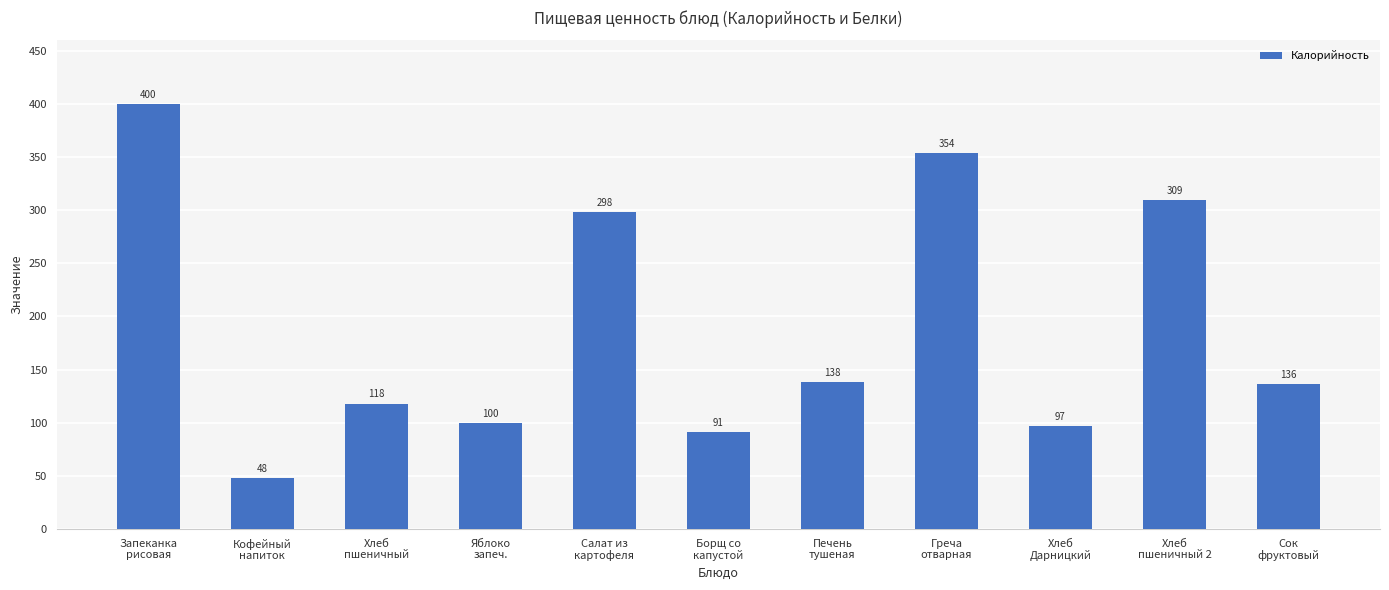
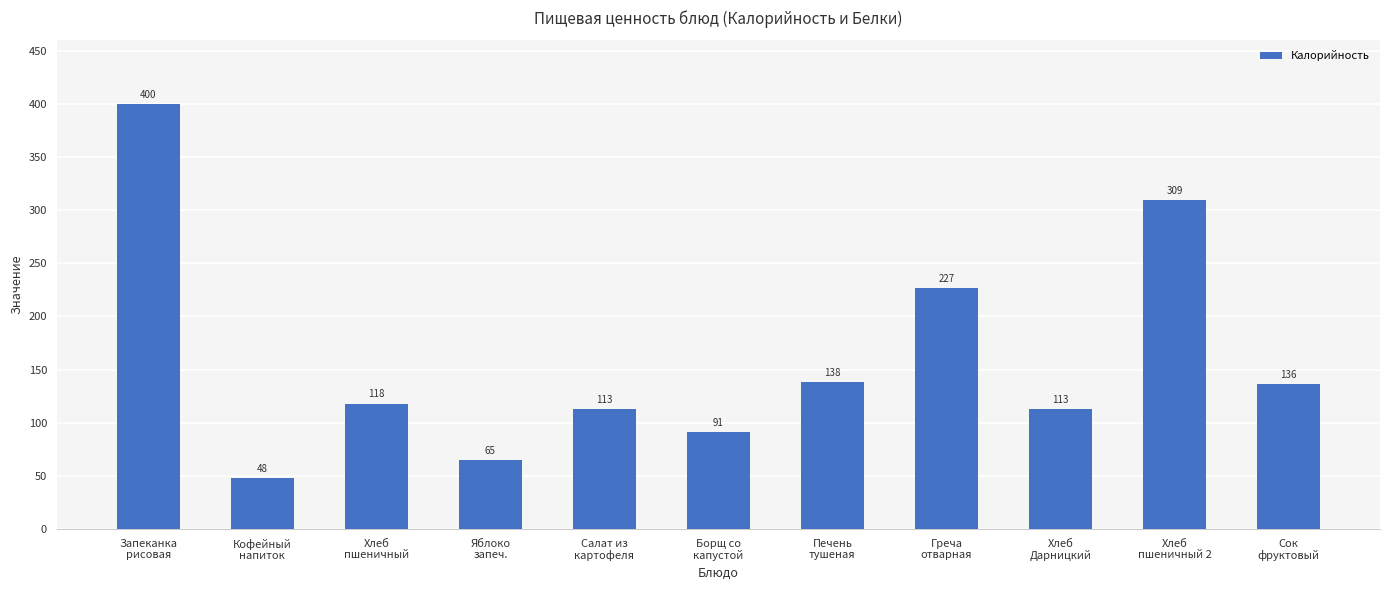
  {
    "Запеканка рисовая": 400,
    "Кофейный напиток": 48,
    "Хлеб пшеничный": 118,
-   "Яблоко запеч.": 100,
-   "Салат из картофеля": 298,
+   "Яблоко запеч.": 65,
+   "Салат из картофеля": 113,
    "Борщ со капустой": 91,
    "Печень тушеная": 138,
-   "Греча отварная": 354,
-   "Хлеб Дарницкий": 97,
+   "Греча отварная": 227,
+   "Хлеб Дарницкий": 113,
    "Хлеб пшеничный 2": 309,
    "Сок фруктовый": 136
  }
